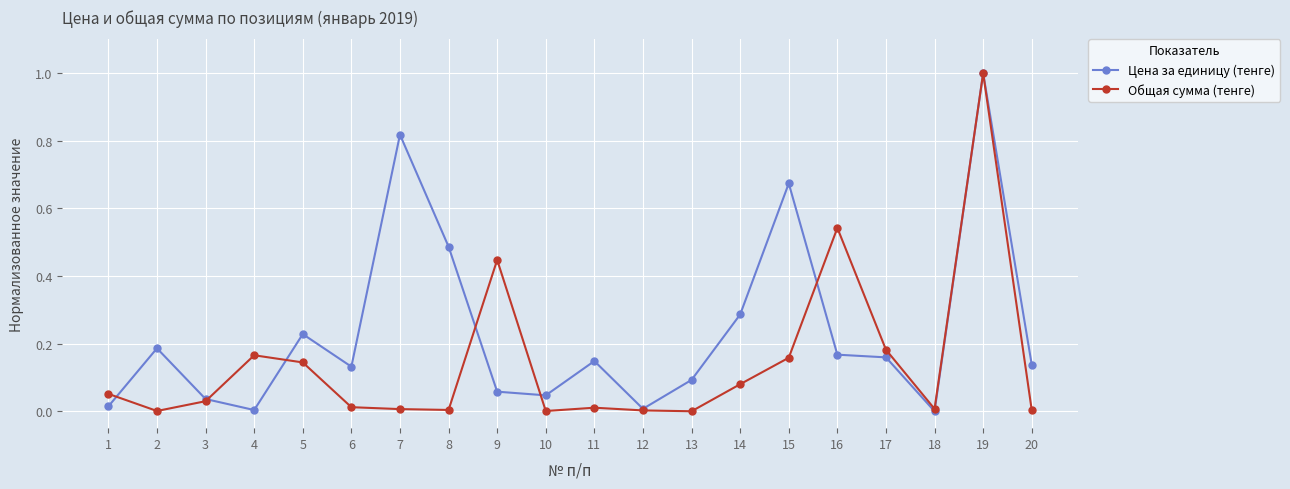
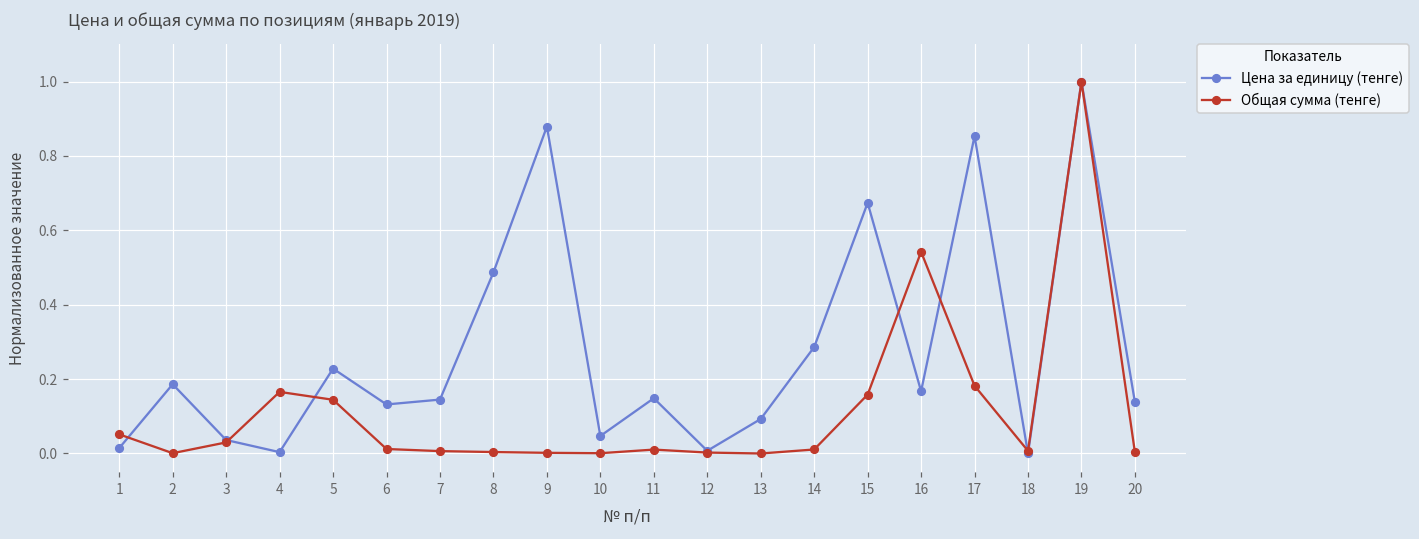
  {
    "Цена за единицу (тенге)": {
      "1": 0.01,
      "2": 0.19,
      "4": 0.00,
      "5": 0.23,
      "6": 0.13,
-     "7": 0.82,
+     "7": 0.14,
      "8": 0.49,
-     "9": 0.06,
+     "9": 0.88,
      "10": 0.05,
      "11": 0.15,
      "13": 0.09,
      "14": 0.29,
      "15": 0.67,
      "16": 0.17,
-     "17": 0.16,
+     "17": 0.85,
      "20": 0.14
    },
    "Общая сумма (тенге)": {
      "1": 0.05,
      "2": 0.00,
      "4": 0.17,
      "5": 0.14,
      "6": 0.01,
      "7": 0.01,
      "8": 0.00,
-     "9": 0.45,
+     "9": 0.00,
      "10": 0.00,
      "11": 0.01,
      "13": 0.00,
-     "14": 0.08,
+     "14": 0.01,
      "15": 0.16,
      "16": 0.54,
      "17": 0.18,
      "20": 0.00
    }
  }
